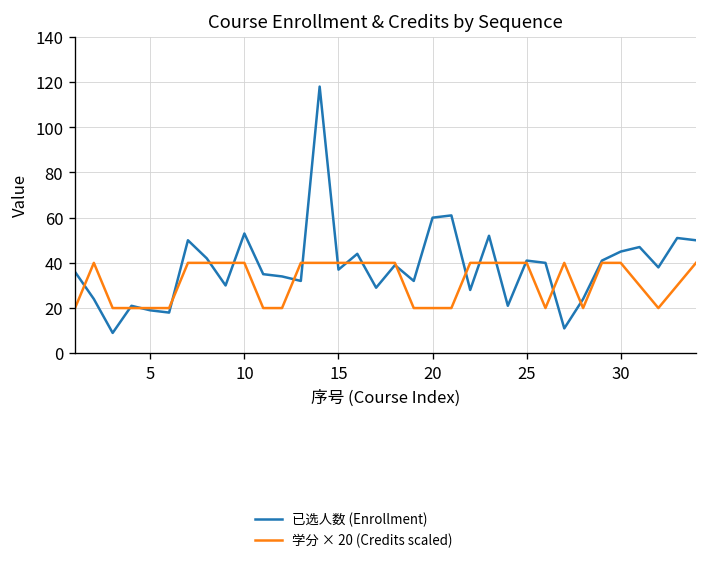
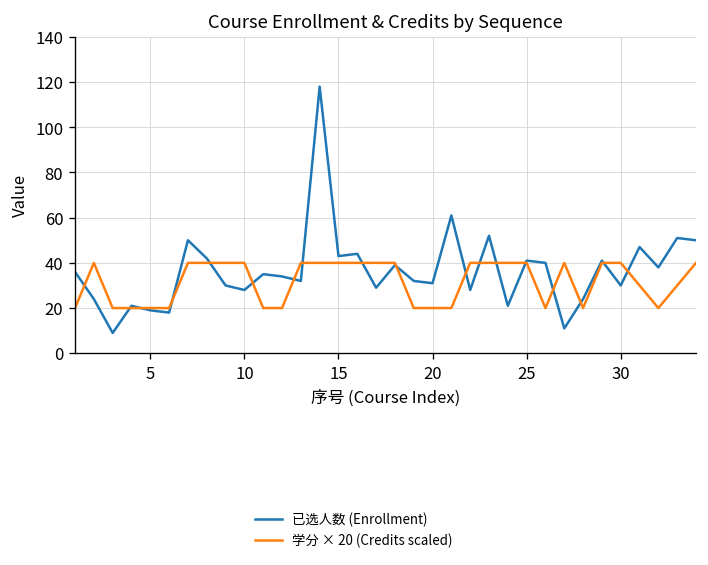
  {
    "已选人数 (Enrollment)": {
-     "10": 53,
-     "15": 37,
-     "20": 60,
-     "30": 45
+     "10": 28,
+     "15": 43,
+     "20": 31,
+     "30": 30
    },
    "学分 × 20 (Credits scaled)": {
      "10": 40,
      "15": 40,
      "20": 20,
      "30": 40
    }
  }
